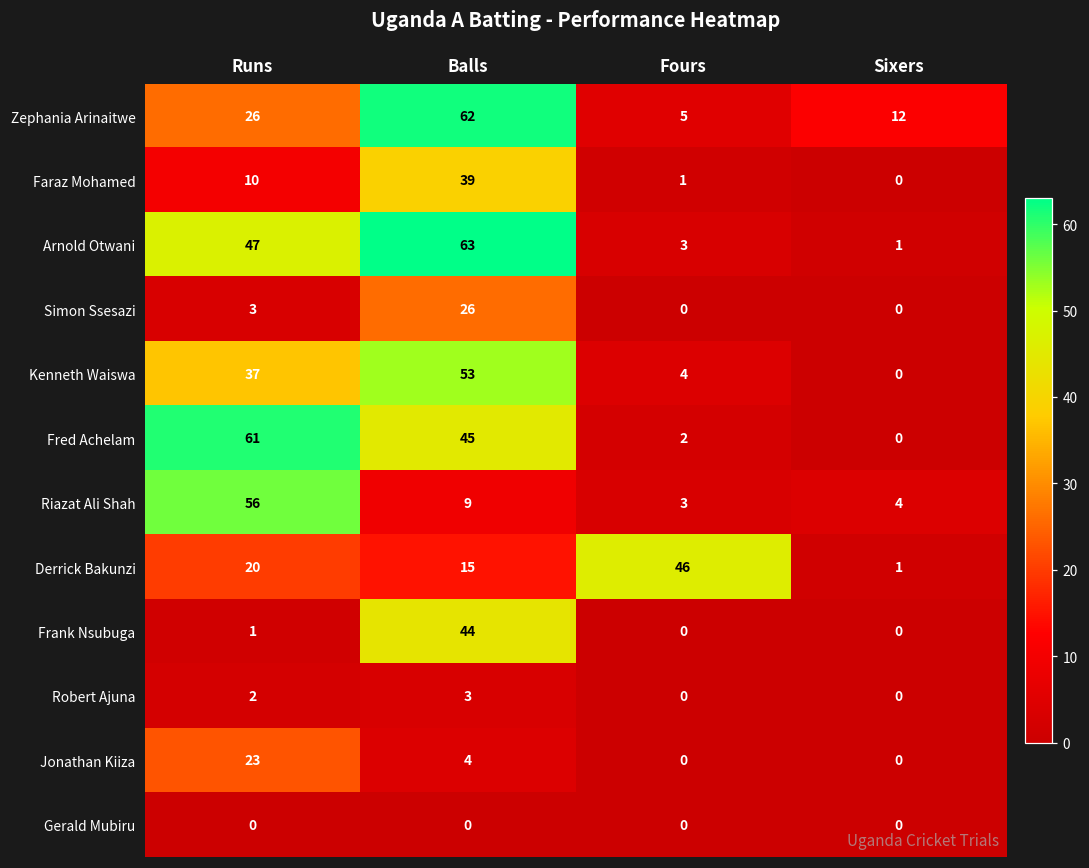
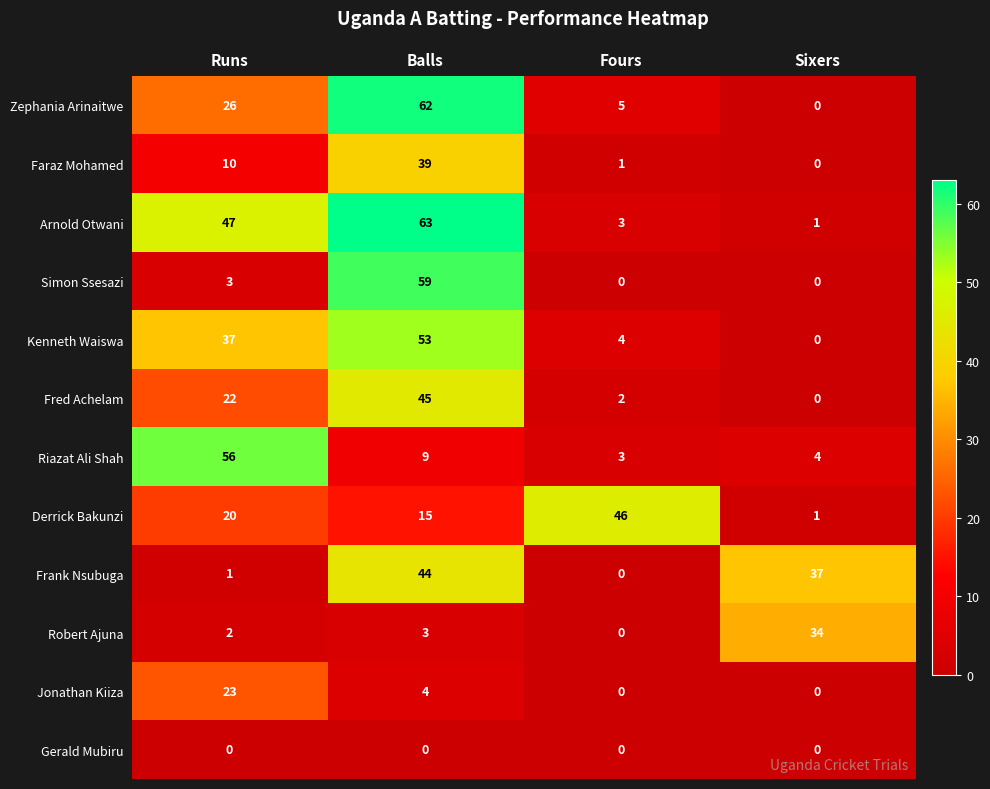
  {
    "Zephania Arinaitwe": {
      "Runs": 26,
      "Balls": 62,
      "Fours": 5,
-     "Sixers": 12
+     "Sixers": 0
    },
    "Faraz Mohamed": {
      "Runs": 10,
      "Balls": 39,
      "Fours": 1,
      "Sixers": 0
    },
    "Arnold Otwani": {
      "Runs": 47,
      "Balls": 63,
      "Fours": 3,
      "Sixers": 1
    },
    "Simon Ssesazi": {
      "Runs": 3,
-     "Balls": 26,
+     "Balls": 59,
      "Fours": 0,
      "Sixers": 0
    },
    "Kenneth Waiswa": {
      "Runs": 37,
      "Balls": 53,
      "Fours": 4,
      "Sixers": 0
    },
    "Fred Achelam": {
-     "Runs": 61,
+     "Runs": 22,
      "Balls": 45,
      "Fours": 2,
      "Sixers": 0
    },
    "Riazat Ali Shah": {
      "Runs": 56,
      "Balls": 9,
      "Fours": 3,
      "Sixers": 4
    },
    "Derrick Bakunzi": {
      "Runs": 20,
      "Balls": 15,
      "Fours": 46,
      "Sixers": 1
    },
    "Frank Nsubuga": {
      "Runs": 1,
      "Balls": 44,
      "Fours": 0,
-     "Sixers": 0
+     "Sixers": 37
    },
    "Robert Ajuna": {
      "Runs": 2,
      "Balls": 3,
      "Fours": 0,
-     "Sixers": 0
+     "Sixers": 34
    },
    "Jonathan Kiiza": {
      "Runs": 23,
      "Balls": 4,
      "Fours": 0,
      "Sixers": 0
    },
    "Gerald Mubiru": {
      "Runs": 0,
      "Balls": 0,
      "Fours": 0
    }
  }
